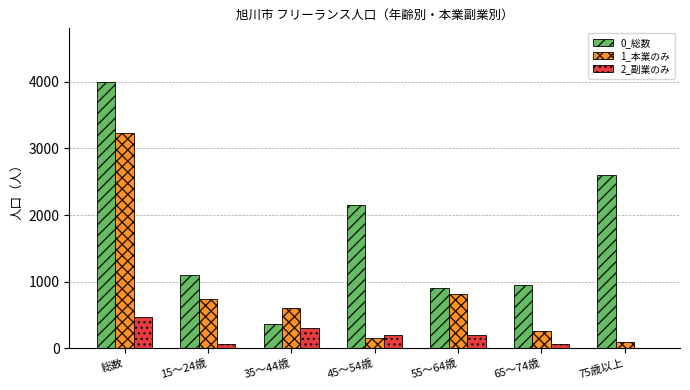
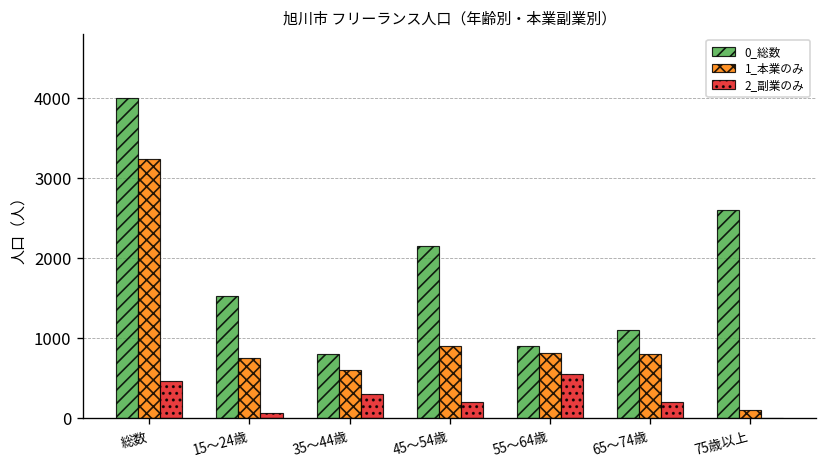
  {
    "0_総数": {
      "総数": 4000,
-     "15～24歳": 1100,
-     "35～44歳": 400,
+     "15～24歳": 1500,
+     "35～44歳": 800,
      "45～54歳": 2200,
      "55～64歳": 900,
-     "65～74歳": 1000,
+     "65～74歳": 1100,
      "75歳以上": 2600
    },
    "1_本業のみ": {
      "総数": 3200,
      "15～24歳": 700,
      "35～44歳": 600,
-     "45～54歳": 200,
+     "45～54歳": 900,
      "55～64歳": 800,
-     "65～74歳": 300,
+     "65～74歳": 800,
      "75歳以上": 100
    },
    "2_副業のみ": {
      "総数": 500,
      "15～24歳": 100,
      "35～44歳": 300,
      "45～54歳": 200,
-     "55～64歳": 200,
-     "65～74歳": 100,
+     "55～64歳": 500,
+     "65～74歳": 200,
      "75歳以上": 0
    }
  }
